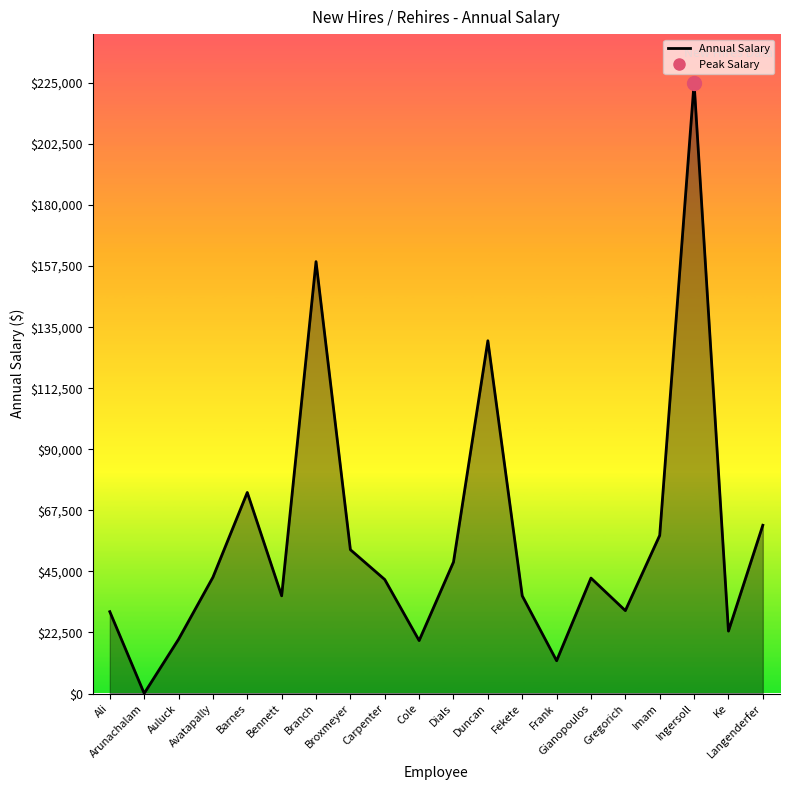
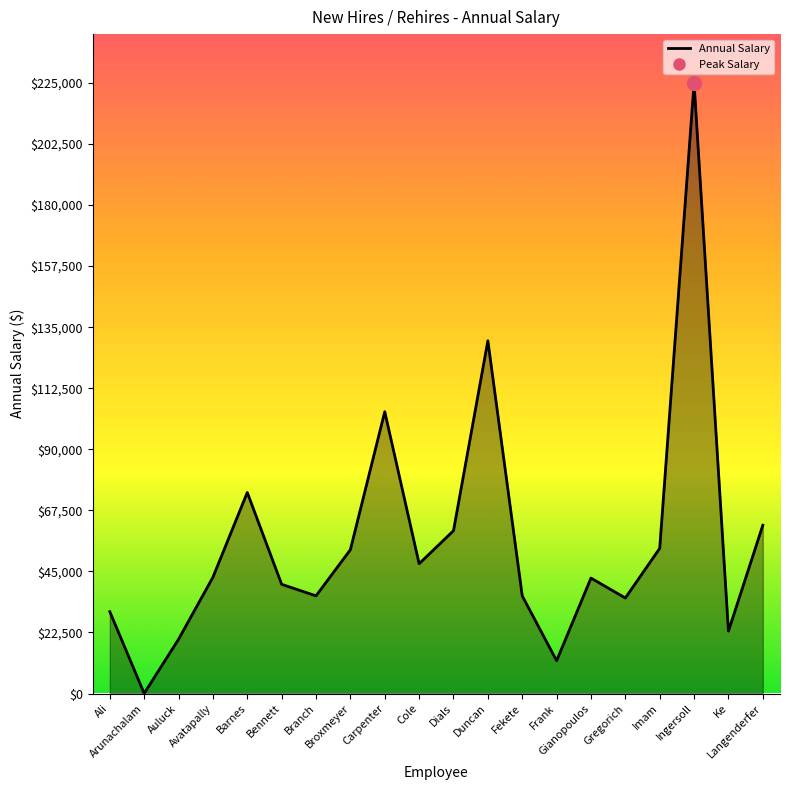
  {
    "Annual Salary": {
      "Ali": "$30,000",
      "Arunachalam": "$0",
      "Auluck": "$20,000",
      "Avatapally": "$43,000",
      "Barnes": "$74,000",
-     "Bennett": "$36,000",
-     "Branch": "$159,000",
+     "Bennett": "$40,000",
+     "Branch": "$36,000",
      "Broxmeyer": "$53,000",
-     "Carpenter": "$42,000",
-     "Cole": "$20,000",
-     "Dials": "$48,000",
+     "Carpenter": "$104,000",
+     "Cole": "$48,000",
+     "Dials": "$60,000",
      "Duncan": "$130,000",
      "Fekete": "$36,000",
      "Frank": "$12,000",
      "Gianopoulos": "$43,000",
-     "Gregorich": "$31,000",
-     "Imam": "$58,000",
+     "Gregorich": "$35,000",
+     "Imam": "$53,000",
      "Ke": "$23,000",
      "Langenderfer": "$62,000"
    }
  }
